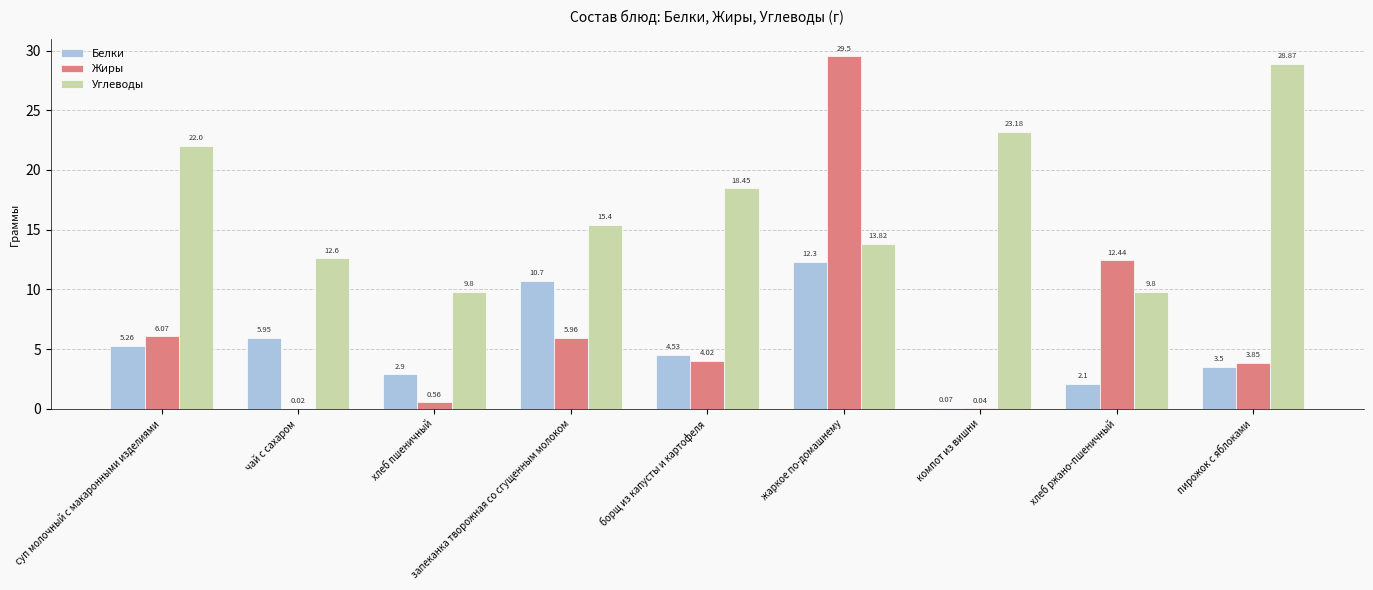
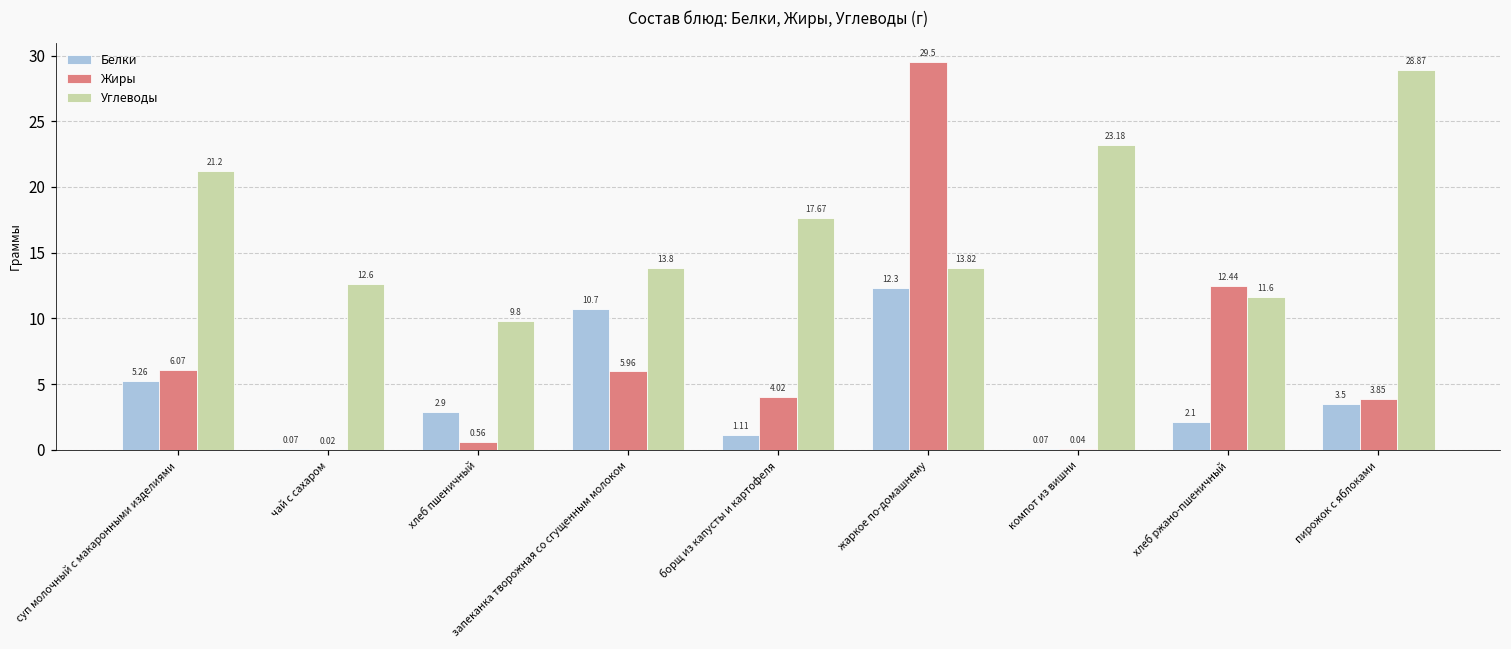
  {
    "Белки": {
      "суп молочный с макаронными изделиями": 5.26,
-     "чай с сахаром": 5.95,
+     "чай с сахаром": 0.07,
      "хлеб пшеничный": 2.9,
      "запеканка творожная со сгущенным молоком": 10.7,
-     "борщ из капусты и картофеля": 4.53,
+     "борщ из капусты и картофеля": 1.11,
      "жаркое по-домашнему": 12.3,
      "компот из вишни": 0.07,
      "хлеб ржано-пшеничный": 2.1,
      "пирожок с яблоками": 3.5
    },
    "Жиры": {
      "суп молочный с макаронными изделиями": 6.07,
      "чай с сахаром": 0.02,
      "хлеб пшеничный": 0.56,
      "запеканка творожная со сгущенным молоком": 5.96,
      "борщ из капусты и картофеля": 4.02,
      "жаркое по-домашнему": 29.5,
      "компот из вишни": 0.04,
      "хлеб ржано-пшеничный": 12.44,
      "пирожок с яблоками": 3.85
    },
    "Углеводы": {
-     "суп молочный с макаронными изделиями": 22.0,
+     "суп молочный с макаронными изделиями": 21.2,
      "чай с сахаром": 12.6,
      "хлеб пшеничный": 9.8,
-     "запеканка творожная со сгущенным молоком": 15.4,
-     "борщ из капусты и картофеля": 18.45,
+     "запеканка творожная со сгущенным молоком": 13.8,
+     "борщ из капусты и картофеля": 17.67,
      "жаркое по-домашнему": 13.82,
      "компот из вишни": 23.18,
-     "хлеб ржано-пшеничный": 9.8,
+     "хлеб ржано-пшеничный": 11.6,
      "пирожок с яблоками": 28.87
    }
  }
